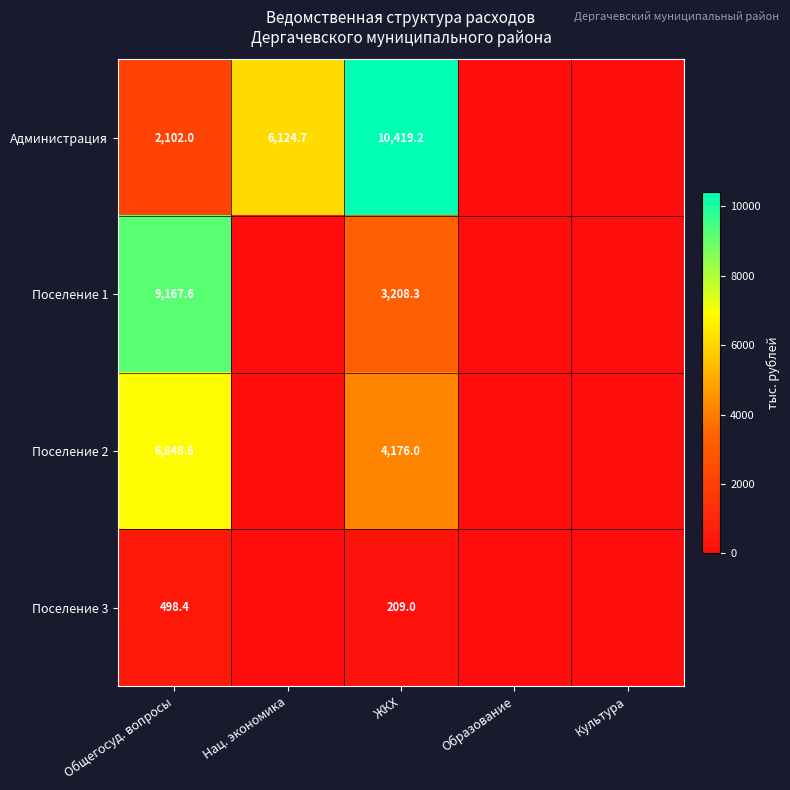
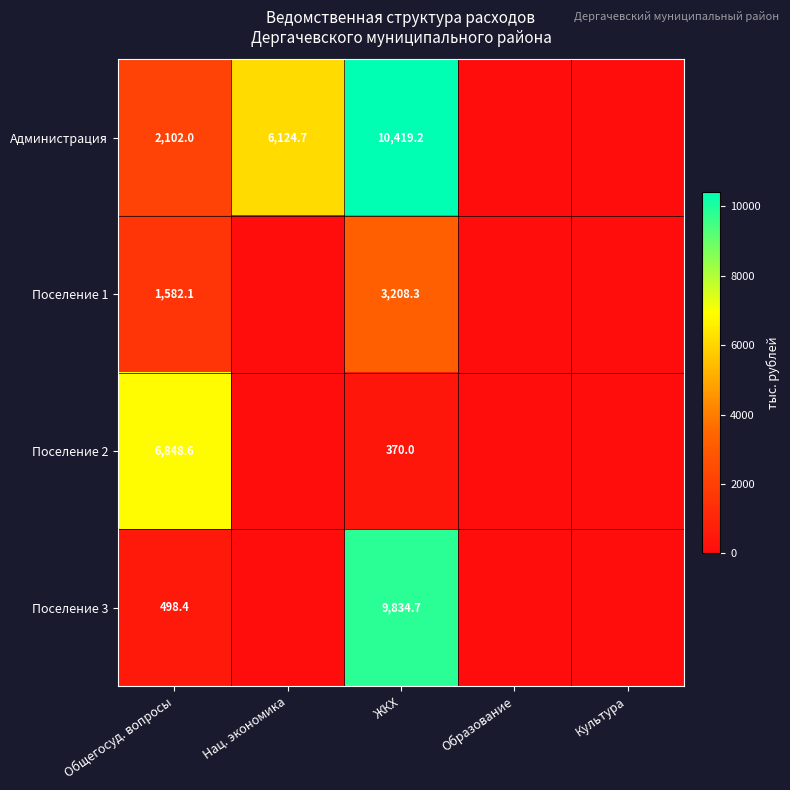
  {
    "Администрация": {
      "Общегосуд. вопросы": "2,102.0",
      "Нац. экономика": "6,124.7",
      "ЖКХ": "10,419.2"
    },
    "Поселение 1": {
-     "Общегосуд. вопросы": "9,167.6",
+     "Общегосуд. вопросы": "1,582.1",
      "ЖКХ": "3,208.3"
    },
    "Поселение 2": {
      "Общегосуд. вопросы": "6,848.6",
-     "ЖКХ": "4,176.0"
+     "ЖКХ": "370.0"
    },
    "Поселение 3": {
      "Общегосуд. вопросы": "498.4",
-     "ЖКХ": "209.0"
+     "ЖКХ": "9,834.7"
    }
  }
